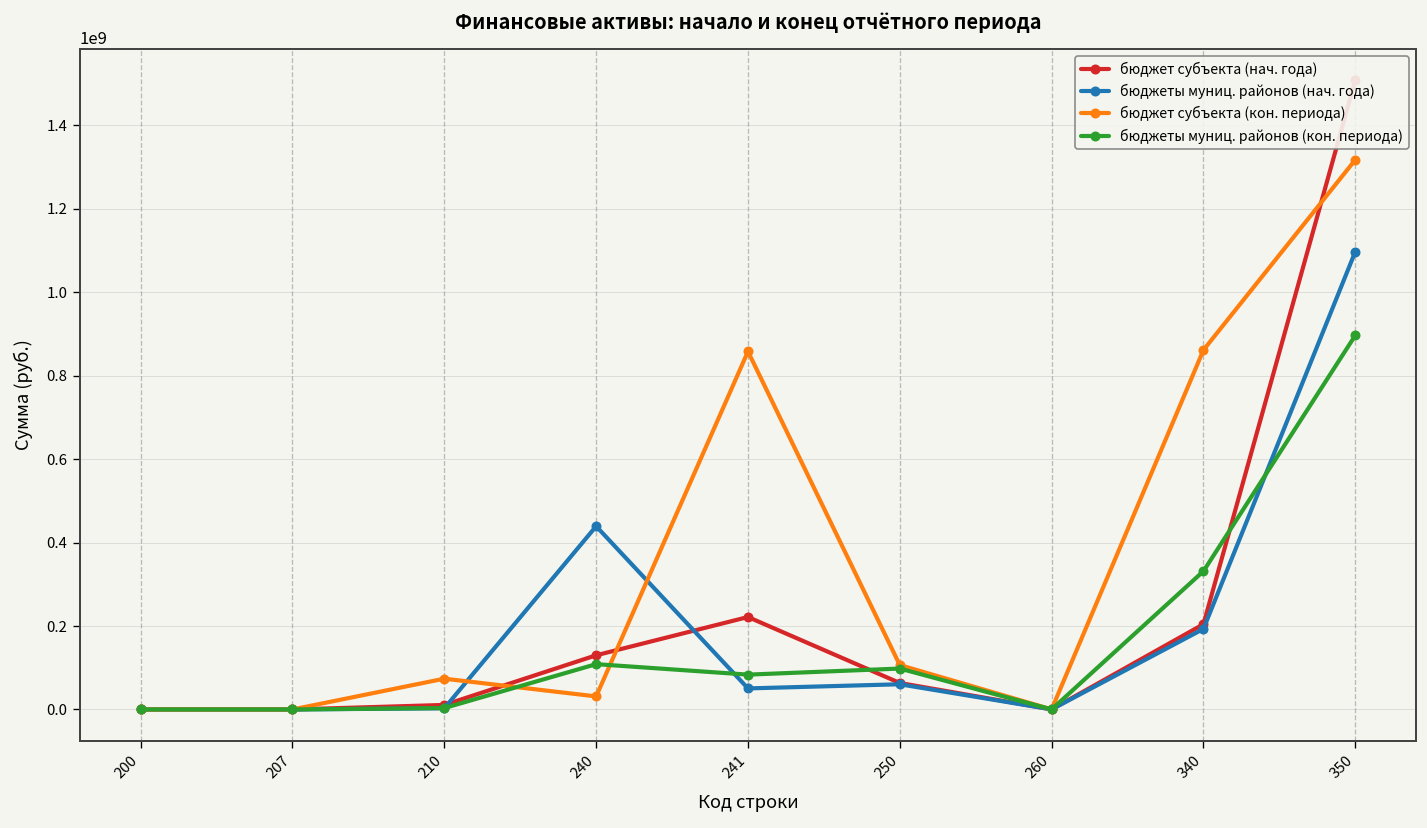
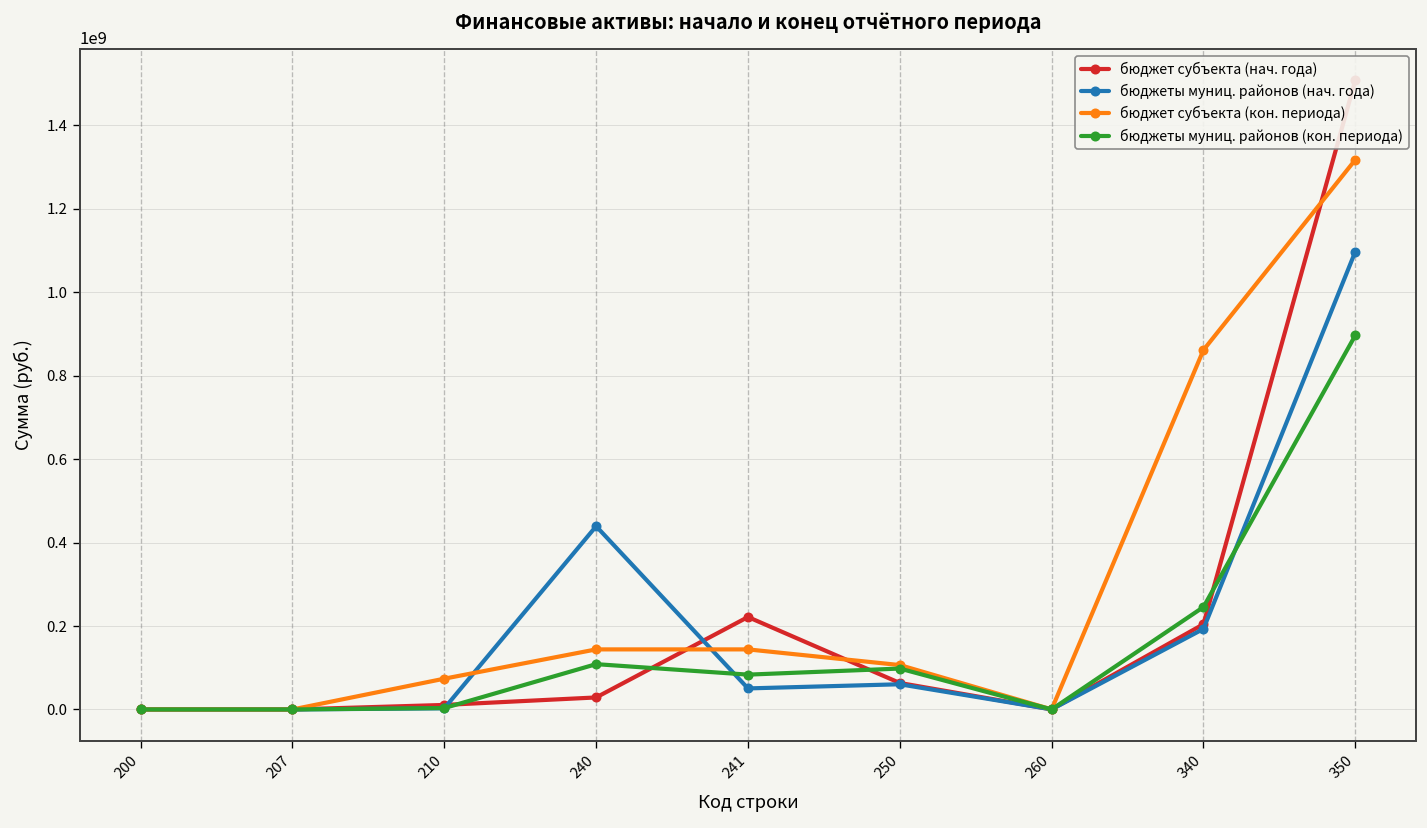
  {
    "бюджет субъекта (нач. года)": {
      "210": 10000000,
-     "240": 130000000,
+     "240": 30000000,
      "241": 220000000,
      "340": 200000000
    },
    "бюджеты муниц. районов (нач. года)": {
      "240": 440000000,
      "241": 50000000,
      "340": 190000000,
      "350": 1100000000
    },
    "бюджет субъекта (кон. периода)": {
      "210": 70000000,
-     "240": 30000000,
-     "241": 860000000,
+     "240": 140000000,
+     "241": 140000000,
      "250": 110000000,
      "340": 860000000,
      "350": 1320000000
    },
    "бюджеты муниц. районов (кон. периода)": {
      "240": 110000000,
      "241": 80000000,
      "250": 100000000,
-     "340": 330000000,
+     "340": 250000000,
      "350": 900000000
    }
  }
